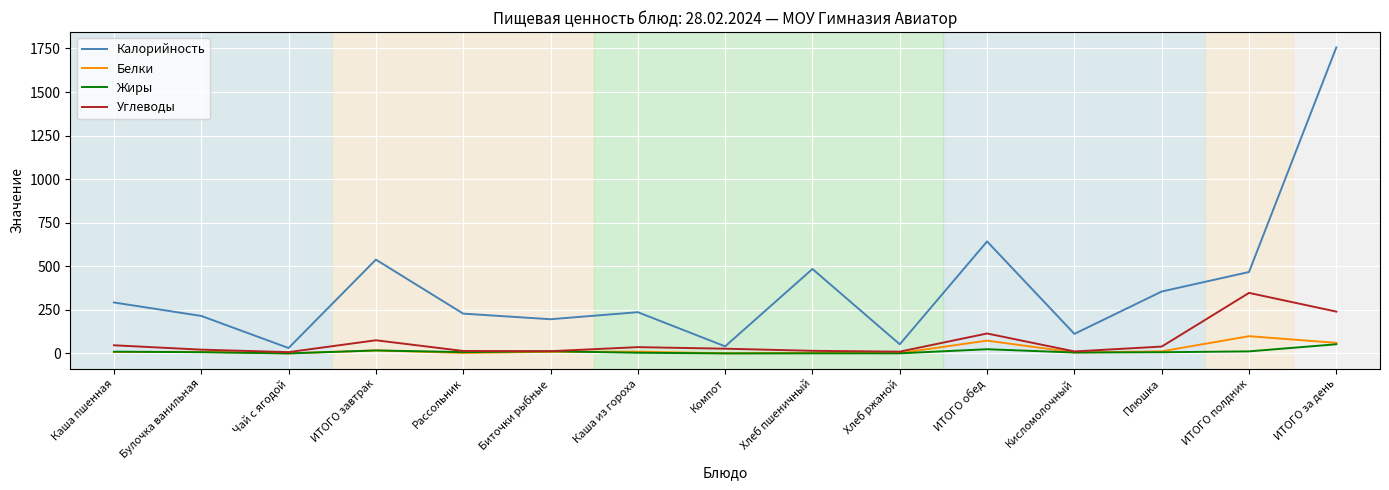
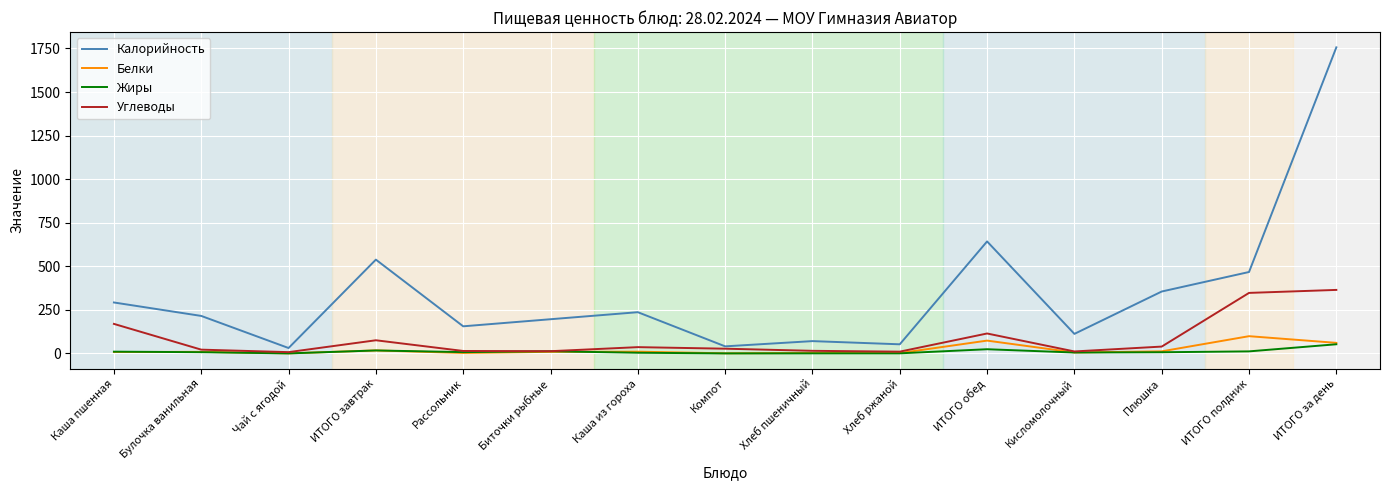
  {
    "Калорийность": {
      "Каша пшенная": 290,
      "Булочка ванильная": 220,
      "Чай с ягодой": 30,
      "ИТОГО завтрак": 540,
-     "Рассольник": 230,
+     "Рассольник": 160,
      "Биточки рыбные": 200,
      "Каша из гороха": 240,
-     "Хлеб пшеничный": 480,
+     "Хлеб пшеничный": 70,
      "Хлеб ржаной": 50,
      "ИТОГО обед": 640,
      "Кисломолочный": 110,
      "Плюшка": 360,
      "ИТОГО полдник": 470,
      "ИТОГО за день": 1760
    },
    "Белки": {
      "ИТОГО обед": 70,
      "ИТОГО полдник": 100
    },
    "Жиры": {
      "ИТОГО обед": 20,
      "ИТОГО полдник": 10
    },
    "Углеводы": {
-     "Каша пшенная": 50,
+     "Каша пшенная": 170,
      "ИТОГО завтрак": 80,
      "Каша из гороха": 40,
      "ИТОГО обед": 110,
      "Плюшка": 40,
      "ИТОГО полдник": 350,
-     "ИТОГО за день": 240
+     "ИТОГО за день": 360
    }
  }
